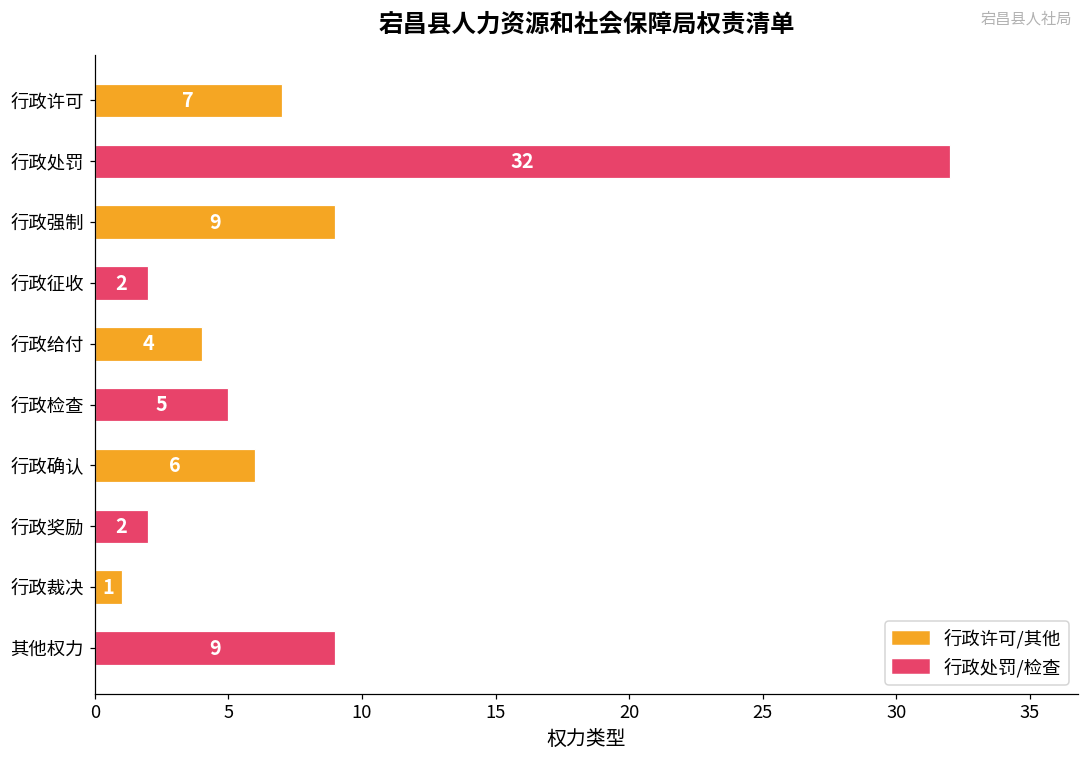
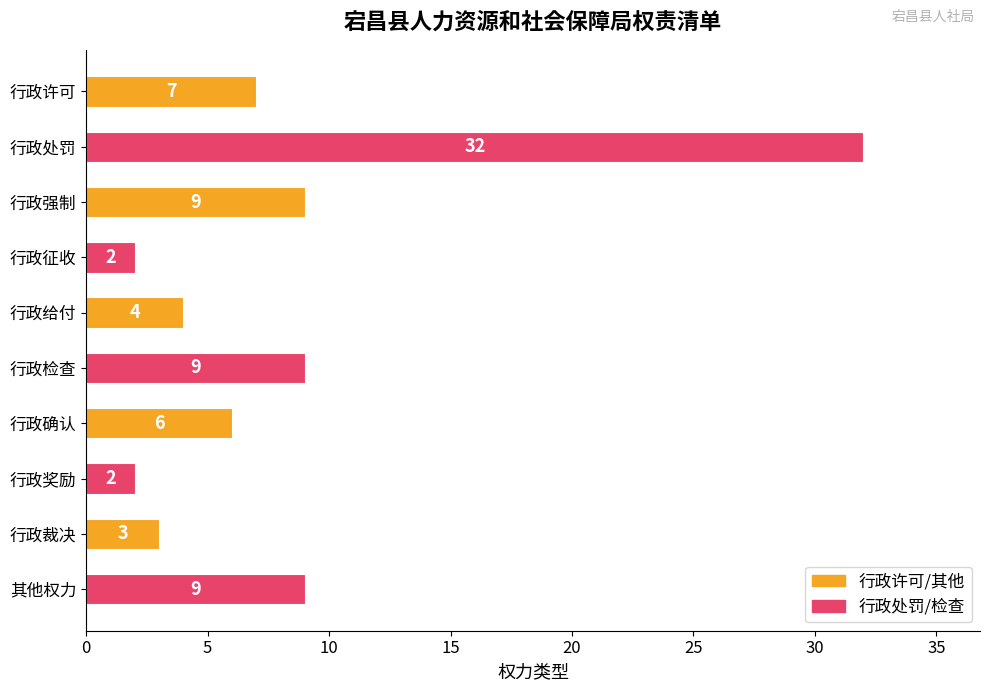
  {
    "行政许可": 7,
    "行政处罚": 32,
    "行政强制": 9,
    "行政征收": 2,
    "行政给付": 4,
-   "行政检查": 5,
+   "行政检查": 9,
    "行政确认": 6,
    "行政奖励": 2,
-   "行政裁决": 1,
+   "行政裁决": 3,
    "其他权力": 9
  }
